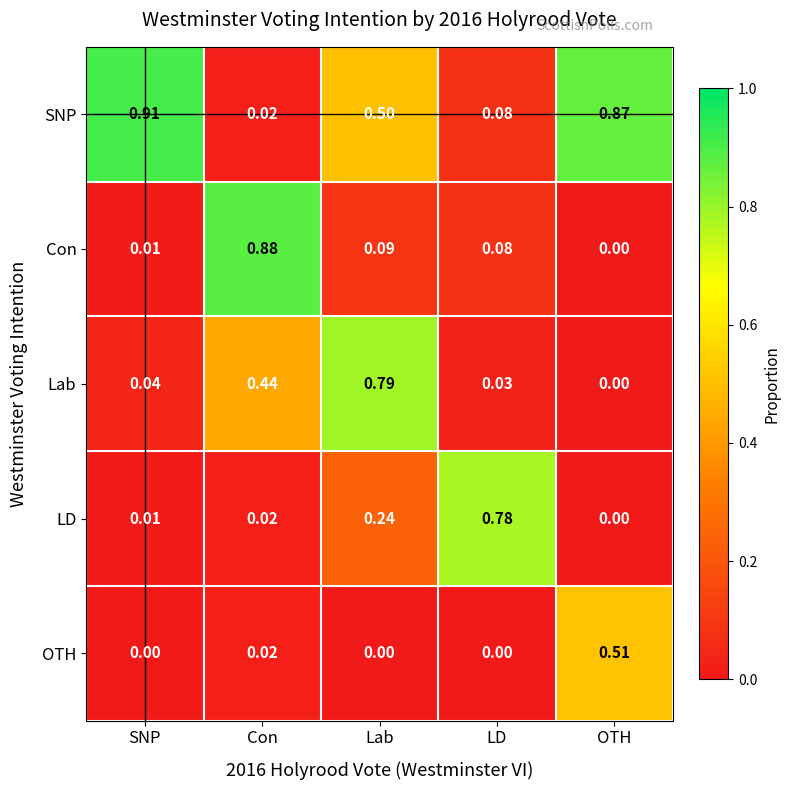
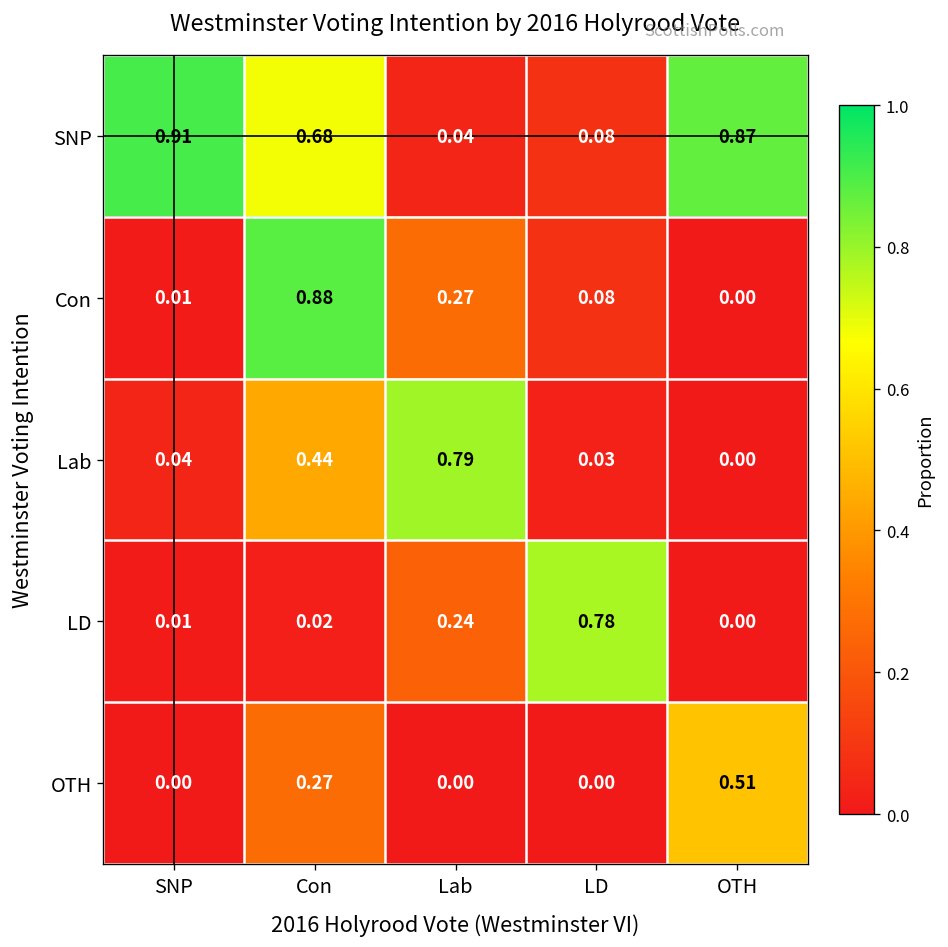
  {
    "SNP": {
      "SNP": 0.91,
-     "Con": 0.02,
-     "Lab": 0.50,
+     "Con": 0.68,
+     "Lab": 0.04,
      "LD": 0.08,
      "OTH": 0.87
    },
    "Con": {
      "SNP": 0.01,
      "Con": 0.88,
-     "Lab": 0.09,
+     "Lab": 0.27,
      "LD": 0.08,
      "OTH": 0.00
    },
    "Lab": {
      "SNP": 0.04,
      "Con": 0.44,
      "Lab": 0.79,
      "LD": 0.03,
      "OTH": 0.00
    },
    "LD": {
      "SNP": 0.01,
      "Con": 0.02,
      "Lab": 0.24,
      "LD": 0.78,
      "OTH": 0.00
    },
    "OTH": {
      "SNP": 0.00,
-     "Con": 0.02,
+     "Con": 0.27,
      "Lab": 0.00,
      "LD": 0.00,
      "OTH": 0.51
    }
  }
